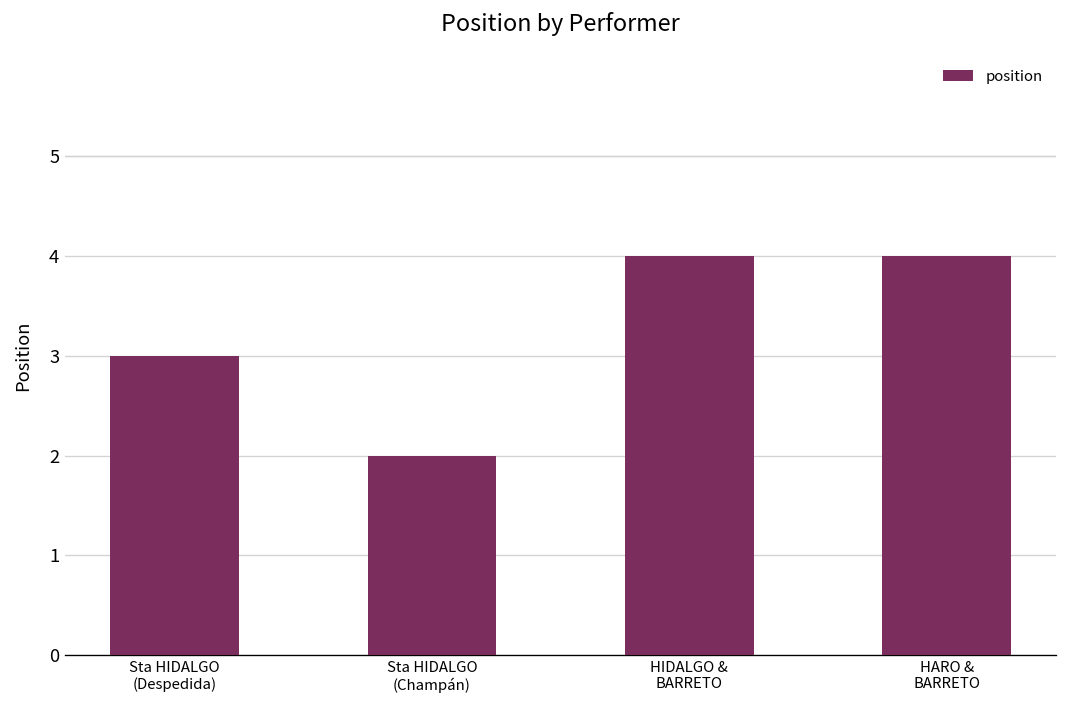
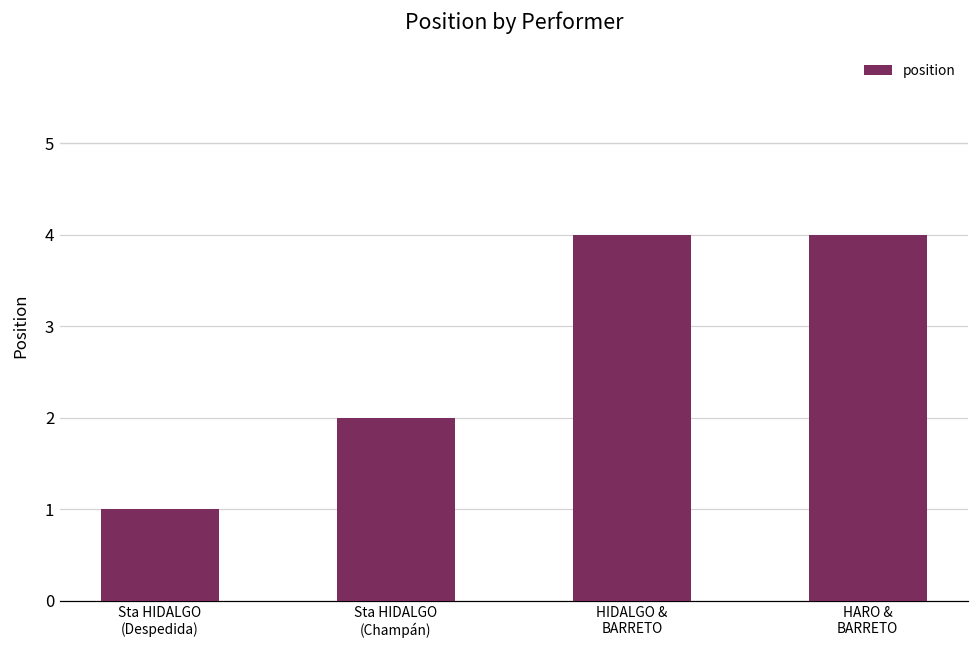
  {
-   "Sta HIDALGO (Despedida)": 3,
+   "Sta HIDALGO (Despedida)": 1,
    "Sta HIDALGO (Champán)": 2,
    "HIDALGO & BARRETO": 4,
    "HARO & BARRETO": 4
  }
